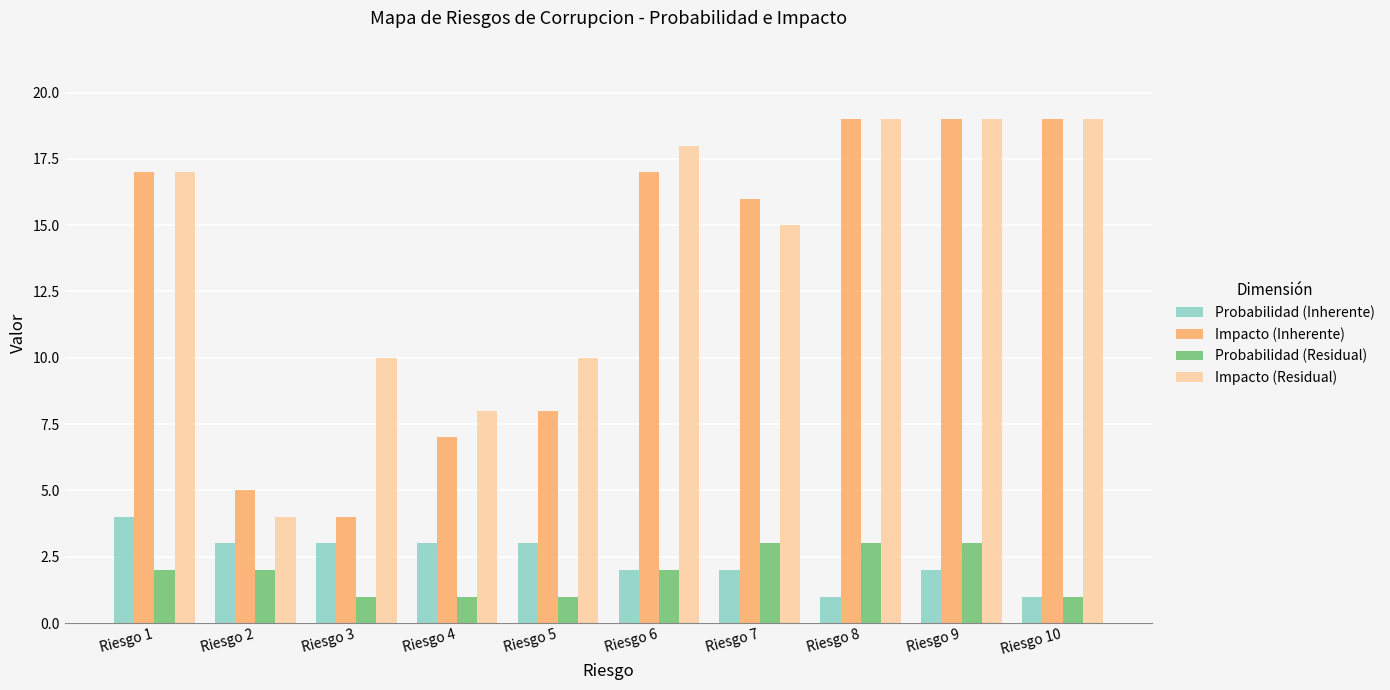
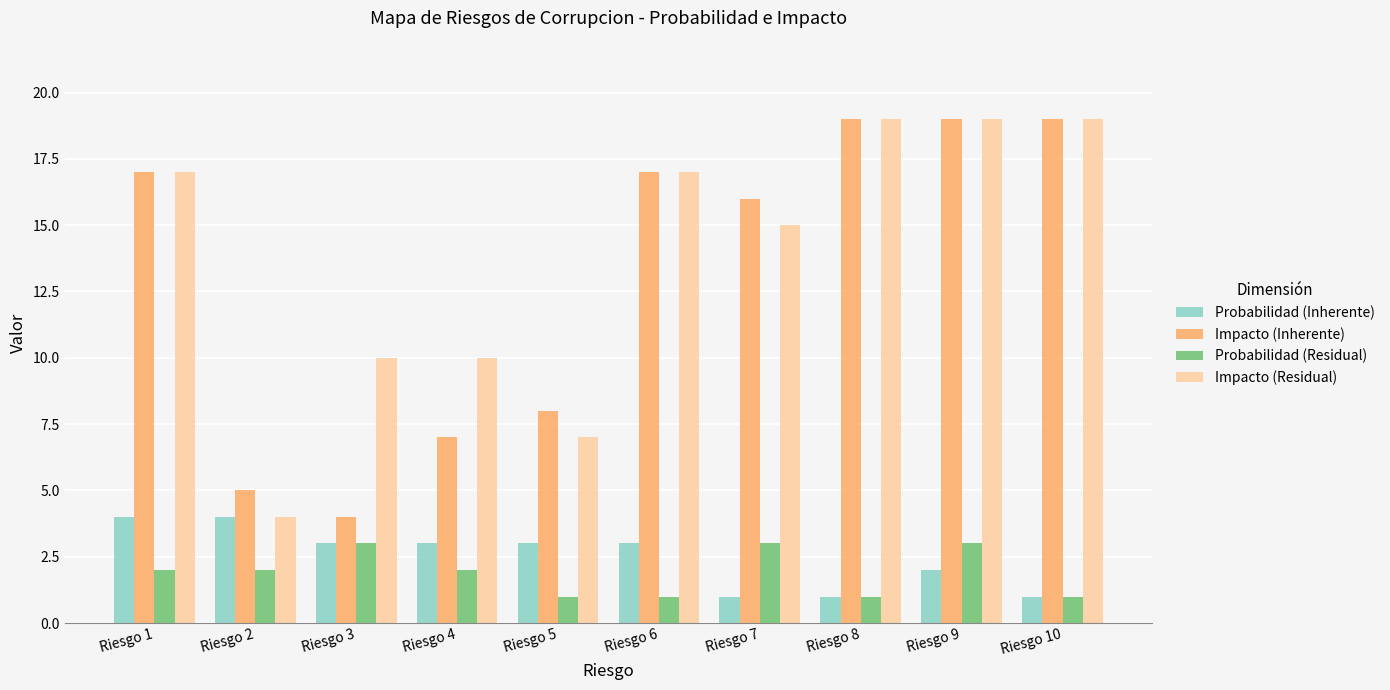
  {
    "Probabilidad (Inherente)": {
      "Riesgo 1": 4,
-     "Riesgo 2": 3,
+     "Riesgo 2": 4,
      "Riesgo 3": 3,
      "Riesgo 4": 3,
      "Riesgo 5": 3,
-     "Riesgo 6": 2,
-     "Riesgo 7": 2,
+     "Riesgo 6": 3,
+     "Riesgo 7": 1,
      "Riesgo 8": 1,
      "Riesgo 9": 2,
      "Riesgo 10": 1
    },
    "Impacto (Inherente)": {
      "Riesgo 1": 17,
      "Riesgo 2": 5,
      "Riesgo 3": 4,
      "Riesgo 4": 7,
      "Riesgo 5": 8,
      "Riesgo 6": 17,
      "Riesgo 7": 16,
      "Riesgo 8": 19,
      "Riesgo 9": 19,
      "Riesgo 10": 19
    },
    "Probabilidad (Residual)": {
      "Riesgo 1": 2,
      "Riesgo 2": 2,
-     "Riesgo 3": 1,
-     "Riesgo 4": 1,
+     "Riesgo 3": 3,
+     "Riesgo 4": 2,
      "Riesgo 5": 1,
-     "Riesgo 6": 2,
+     "Riesgo 6": 1,
      "Riesgo 7": 3,
-     "Riesgo 8": 3,
+     "Riesgo 8": 1,
      "Riesgo 9": 3,
      "Riesgo 10": 1
    },
    "Impacto (Residual)": {
      "Riesgo 1": 17,
      "Riesgo 2": 4,
      "Riesgo 3": 10,
-     "Riesgo 4": 8,
-     "Riesgo 5": 10,
-     "Riesgo 6": 18,
+     "Riesgo 4": 10,
+     "Riesgo 5": 7,
+     "Riesgo 6": 17,
      "Riesgo 7": 15,
      "Riesgo 8": 19,
      "Riesgo 9": 19,
      "Riesgo 10": 19
    }
  }
